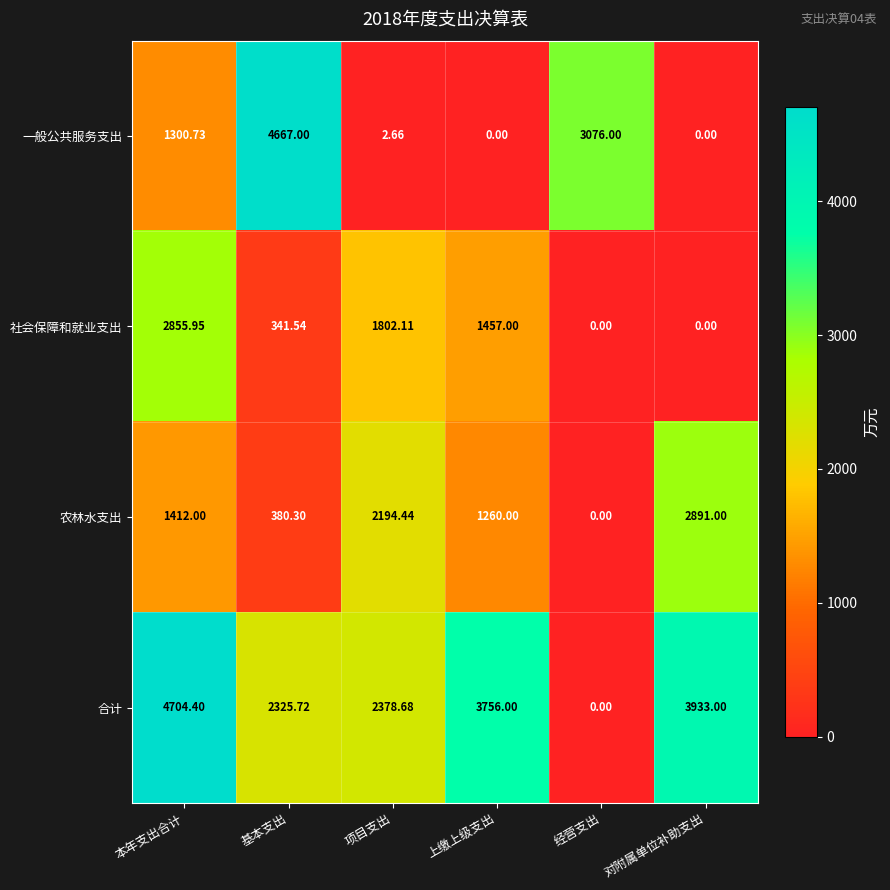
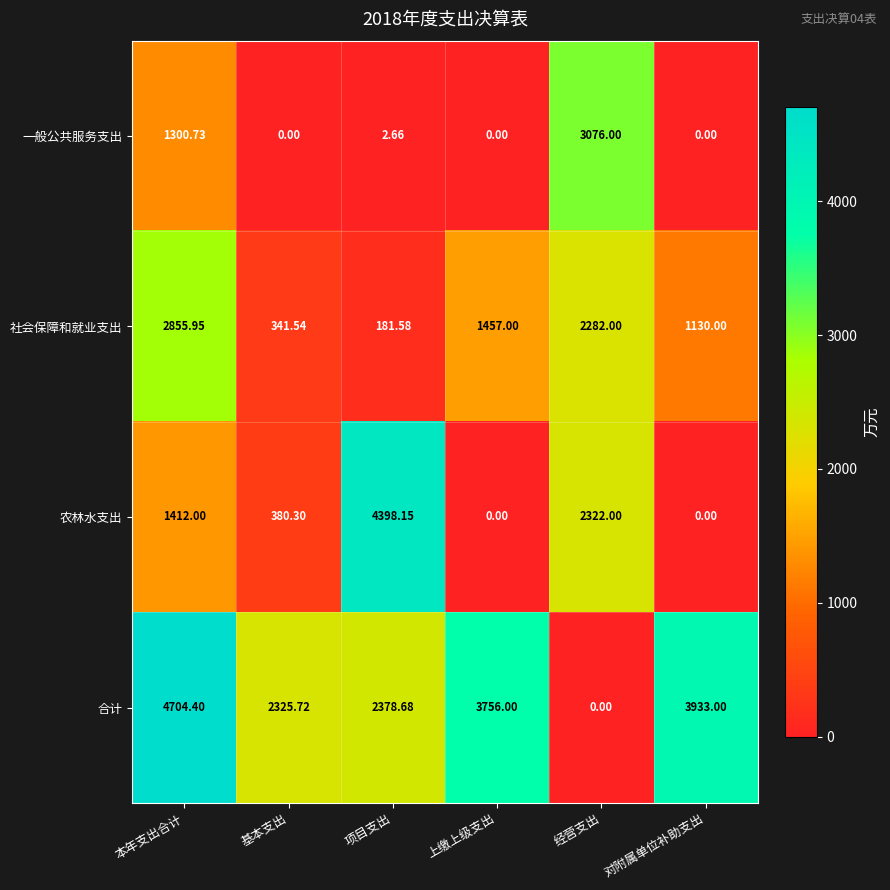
  {
    "一般公共服务支出": {
      "本年支出合计": 1300.73,
-     "基本支出": 4667.00,
+     "基本支出": 0.00,
      "项目支出": 2.66,
      "上缴上级支出": 0.00,
      "经营支出": 3076.00,
      "对附属单位补助支出": 0.00
    },
    "社会保障和就业支出": {
      "本年支出合计": 2855.95,
      "基本支出": 341.54,
-     "项目支出": 1802.11,
+     "项目支出": 181.58,
      "上缴上级支出": 1457.00,
-     "经营支出": 0.00,
-     "对附属单位补助支出": 0.00
+     "经营支出": 2282.00,
+     "对附属单位补助支出": 1130.00
    },
    "农林水支出": {
      "本年支出合计": 1412.00,
      "基本支出": 380.30,
-     "项目支出": 2194.44,
-     "上缴上级支出": 1260.00,
-     "经营支出": 0.00,
-     "对附属单位补助支出": 2891.00
+     "项目支出": 4398.15,
+     "上缴上级支出": 0.00,
+     "经营支出": 2322.00,
+     "对附属单位补助支出": 0.00
    },
    "合计": {
      "本年支出合计": 4704.40,
      "基本支出": 2325.72,
      "项目支出": 2378.68,
      "上缴上级支出": 3756.00,
      "经营支出": 0.00,
      "对附属单位补助支出": 3933.00
    }
  }
